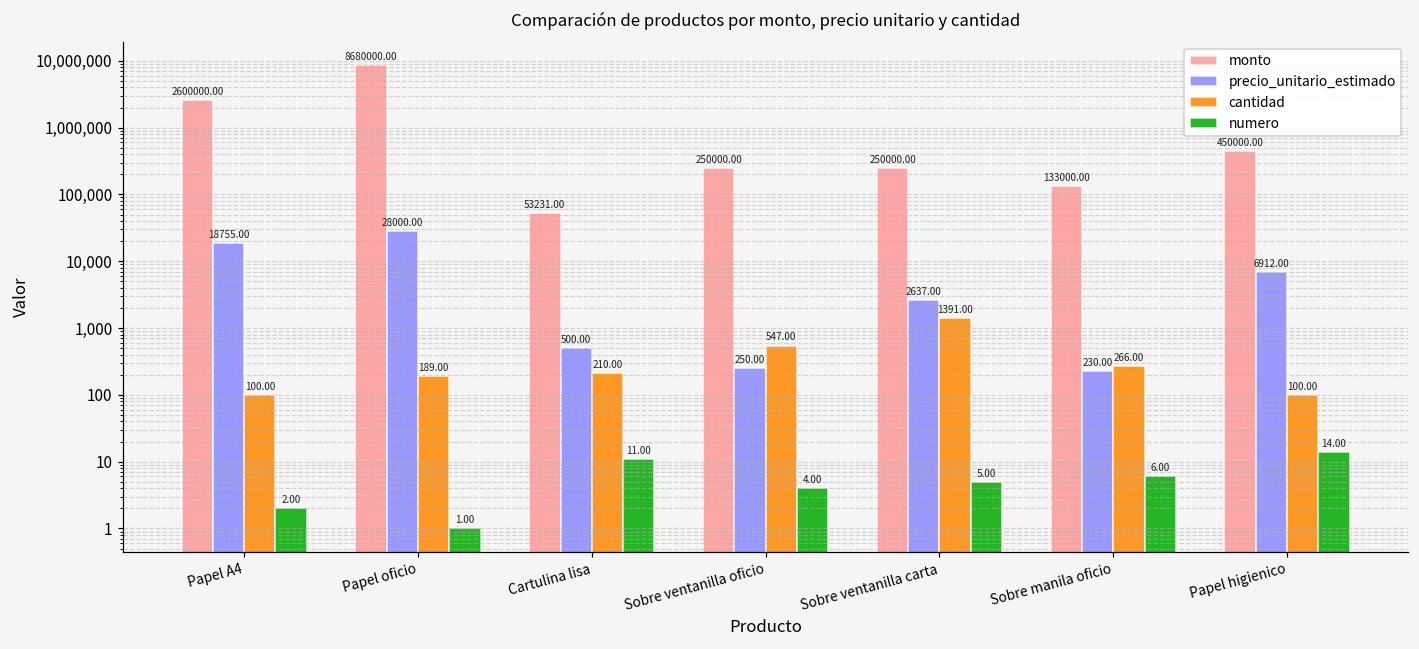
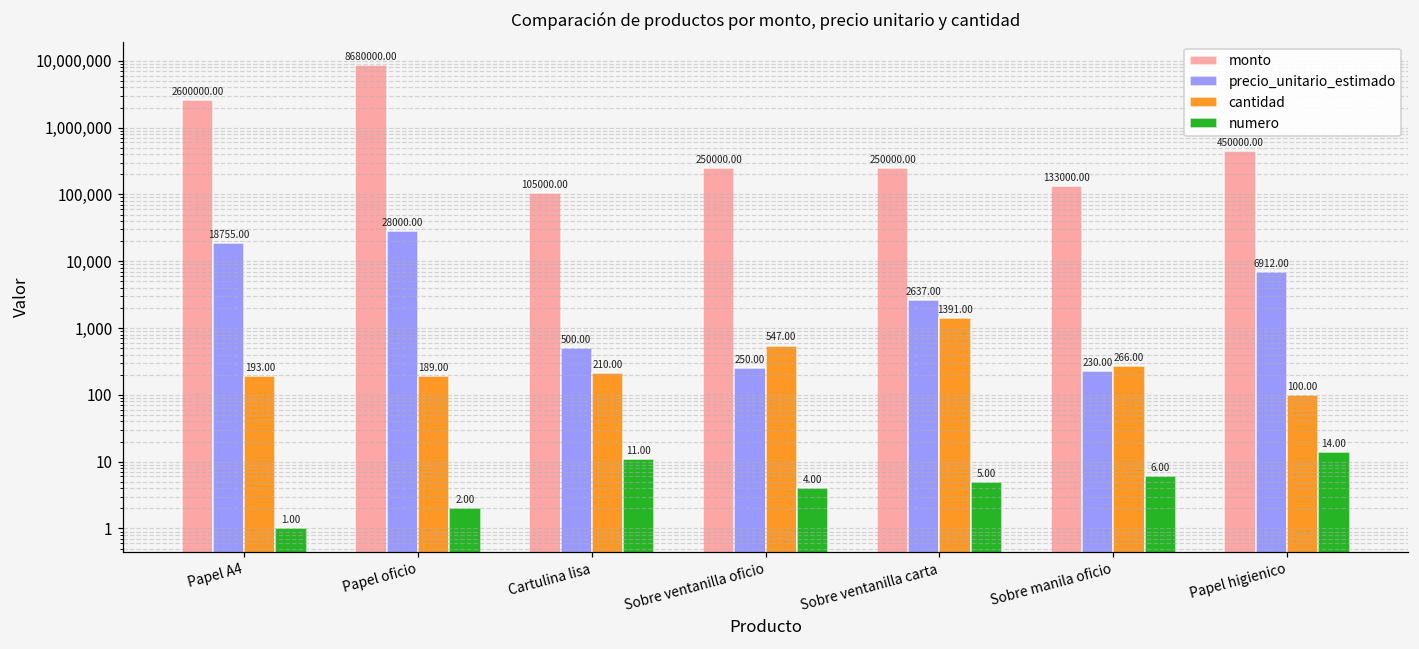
  {
    "monto": {
      "Papel A4": 2600000.00,
      "Papel oficio": 8680000.00,
-     "Cartulina lisa": 53231.00,
+     "Cartulina lisa": 105000.00,
      "Sobre ventanilla oficio": 250000.00,
      "Sobre ventanilla carta": 250000.00,
      "Sobre manila oficio": 133000.00,
      "Papel higienico": 450000.00
    },
    "precio_unitario_estimado": {
      "Papel A4": 18755.00,
      "Papel oficio": 28000.00,
      "Cartulina lisa": 500.00,
      "Sobre ventanilla oficio": 250.00,
      "Sobre ventanilla carta": 2637.00,
      "Sobre manila oficio": 230.00,
      "Papel higienico": 6912.00
    },
    "cantidad": {
-     "Papel A4": 100.00,
+     "Papel A4": 193.00,
      "Papel oficio": 189.00,
      "Cartulina lisa": 210.00,
      "Sobre ventanilla oficio": 547.00,
      "Sobre ventanilla carta": 1391.00,
      "Sobre manila oficio": 266.00,
      "Papel higienico": 100.00
    },
    "numero": {
-     "Papel A4": 2.00,
-     "Papel oficio": 1.00,
+     "Papel A4": 1.00,
+     "Papel oficio": 2.00,
      "Cartulina lisa": 11.00,
      "Sobre ventanilla oficio": 4.00,
      "Sobre ventanilla carta": 5.00,
      "Sobre manila oficio": 6.00,
      "Papel higienico": 14.00
    }
  }
